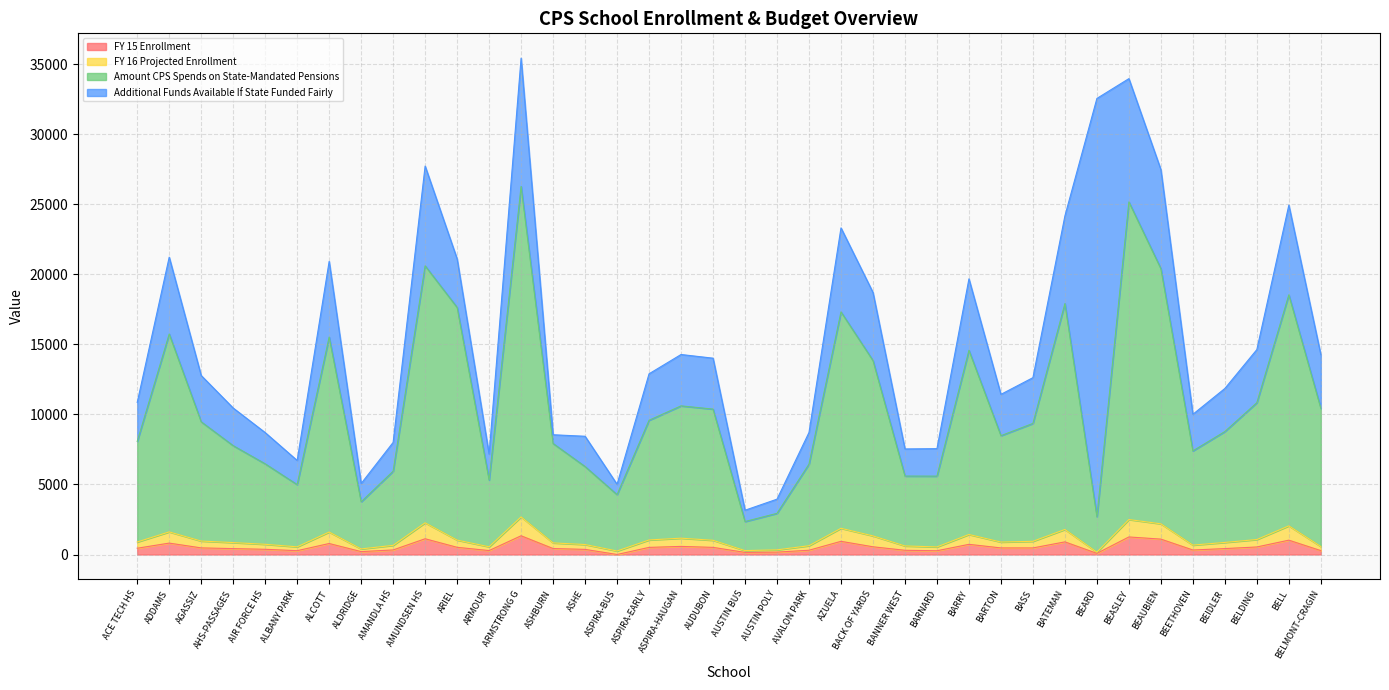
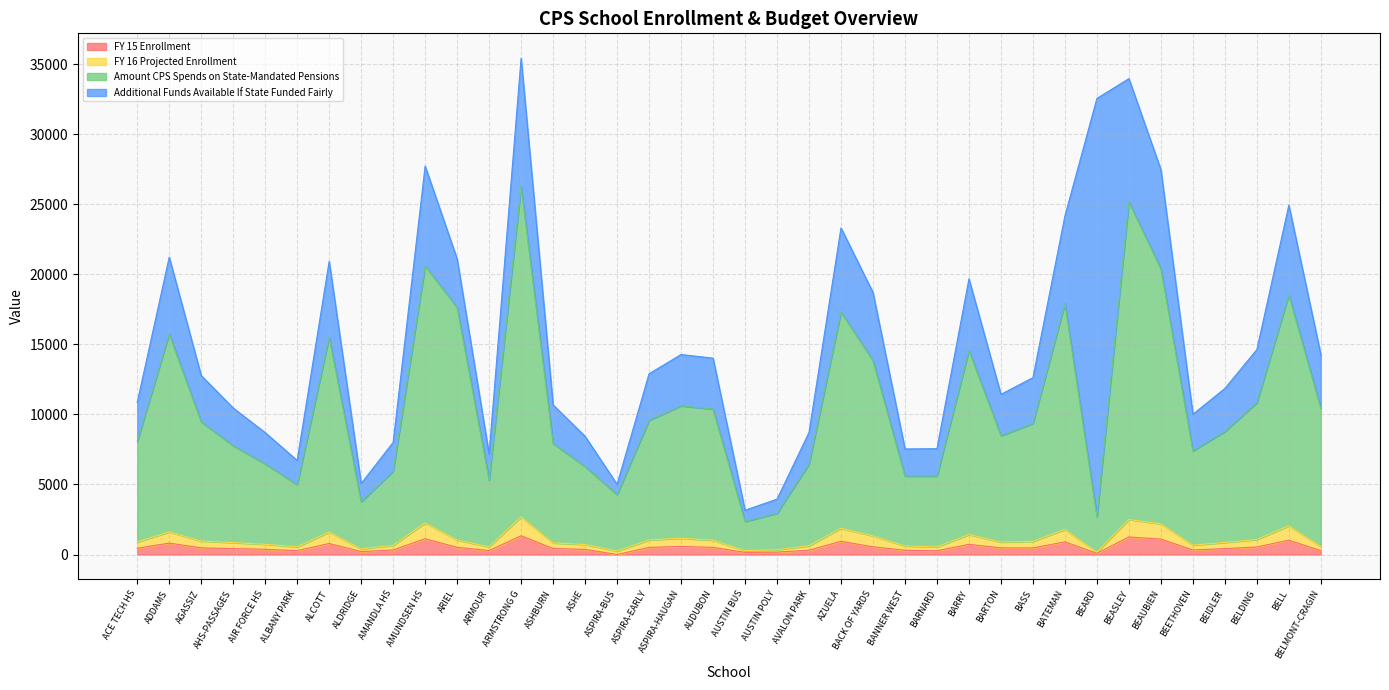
  {
    "FY 15 Enrollment": {
      "ACE TECH HS": 400,
      "ADDAMS": 800,
      "AGASSIZ": 500,
      "AHS-PASSAGES": 400,
      "AIR FORCE HS": 400,
      "ALBANY PARK": 300,
      "ALCOTT": 800,
      "ALDRIDGE": 200,
      "AMANDLA HS": 300,
      "AMUNDSEN HS": 1100,
      "ARIEL": 500,
      "ARMOUR": 300,
      "ARMSTRONG G": 1300,
      "ASHBURN": 400,
      "ASHE": 400,
      "ASPIRA-BUS": 0,
      "ASPIRA-EARLY": 500,
      "ASPIRA-HAUGAN": 600,
      "AUDUBON": 500,
      "AVALON PARK": 300,
      "AZUELA": 900,
      "BACK OF YARDS": 600,
      "BANNER WEST": 300,
      "BARNARD": 300,
      "BARRY": 700,
      "BARTON": 500,
      "BASS": 500,
      "BATEMAN": 900,
      "BEASLEY": 1300,
      "BEAUBIEN": 1100,
      "BEETHOVEN": 300,
      "BEIDLER": 400,
      "BELDING": 500,
      "BELL": 1000,
      "BELMONT-CRAGIN": 300
    },
    "FY 16 Projected Enrollment": {
      "ACE TECH HS": 400,
      "ADDAMS": 800,
      "AGASSIZ": 500,
      "AHS-PASSAGES": 400,
      "AIR FORCE HS": 400,
      "ALBANY PARK": 300,
      "ALCOTT": 800,
      "ALDRIDGE": 200,
      "AMANDLA HS": 300,
      "AMUNDSEN HS": 1100,
      "ARIEL": 500,
      "ARMOUR": 300,
      "ARMSTRONG G": 1300,
      "ASHBURN": 400,
      "ASHE": 300,
      "ASPIRA-BUS": 300,
      "ASPIRA-EARLY": 500,
      "ASPIRA-HAUGAN": 600,
      "AUDUBON": 500,
      "AVALON PARK": 300,
      "AZUELA": 900,
      "BACK OF YARDS": 800,
      "BANNER WEST": 300,
      "BARNARD": 300,
      "BARRY": 700,
      "BARTON": 400,
      "BASS": 500,
      "BATEMAN": 900,
      "BEASLEY": 1200,
      "BEAUBIEN": 1100,
      "BEETHOVEN": 400,
      "BEIDLER": 400,
      "BELDING": 500,
      "BELL": 1000,
      "BELMONT-CRAGIN": 300
    },
    "Amount CPS Spends on State-Mandated Pensions": {
      "ACE TECH HS": 7200,
      "ADDAMS": 14100,
      "AGASSIZ": 8500,
      "AHS-PASSAGES": 6900,
      "AIR FORCE HS": 5700,
      "ALBANY PARK": 4400,
      "ALCOTT": 13900,
      "ALDRIDGE": 3400,
      "AMANDLA HS": 5300,
      "AMUNDSEN HS": 18400,
      "ARIEL": 16600,
      "ARMOUR": 4800,
      "ARMSTRONG G": 23600,
      "ASHBURN": 7100,
      "ASHE": 5600,
      "ASPIRA-BUS": 4000,
      "ASPIRA-EARLY": 8500,
      "ASPIRA-HAUGAN": 9400,
      "AUDUBON": 9400,
      "AUSTIN BUS": 2100,
      "AUSTIN POLY": 2600,
      "AVALON PARK": 5800,
      "AZUELA": 15500,
      "BACK OF YARDS": 12500,
      "BANNER WEST": 5000,
      "BARNARD": 5100,
      "BARRY": 13200,
      "BARTON": 7600,
      "BASS": 8400,
      "BATEMAN": 16100,
      "BEARD": 2500,
      "BEASLEY": 22700,
      "BEAUBIEN": 18200,
      "BEETHOVEN": 6700,
      "BEIDLER": 7900,
      "BELDING": 9800,
      "BELL": 16500,
      "BELMONT-CRAGIN": 9900
    },
    "Additional Funds Available If State Funded Fairly": {
      "ACE TECH HS": 2800,
      "ADDAMS": 5500,
      "AGASSIZ": 3300,
      "AHS-PASSAGES": 2700,
      "AIR FORCE HS": 2200,
      "ALBANY PARK": 1700,
      "ALCOTT": 5400,
      "ALDRIDGE": 1300,
      "AMANDLA HS": 2100,
      "AMUNDSEN HS": 7100,
      "ARIEL": 3500,
      "ARMOUR": 1800,
      "ARMSTRONG G": 9200,
-     "ASHBURN": 600,
+     "ASHBURN": 2800,
      "ASHE": 2200,
      "ASPIRA-BUS": 700,
      "ASPIRA-EARLY": 3300,
      "ASPIRA-HAUGAN": 3700,
      "AUDUBON": 3600,
      "AUSTIN BUS": 800,
      "AUSTIN POLY": 1000,
      "AVALON PARK": 2300,
      "AZUELA": 6000,
      "BACK OF YARDS": 4900,
      "BANNER WEST": 1900,
      "BARNARD": 2000,
      "BARRY": 5100,
      "BARTON": 2900,
      "BASS": 3300,
      "BATEMAN": 6300,
      "BEARD": 29900,
      "BEASLEY": 8800,
      "BEAUBIEN": 7100,
      "BEETHOVEN": 2600,
      "BEIDLER": 3100,
      "BELDING": 3800,
      "BELL": 6400,
      "BELMONT-CRAGIN": 3800
    }
  }
